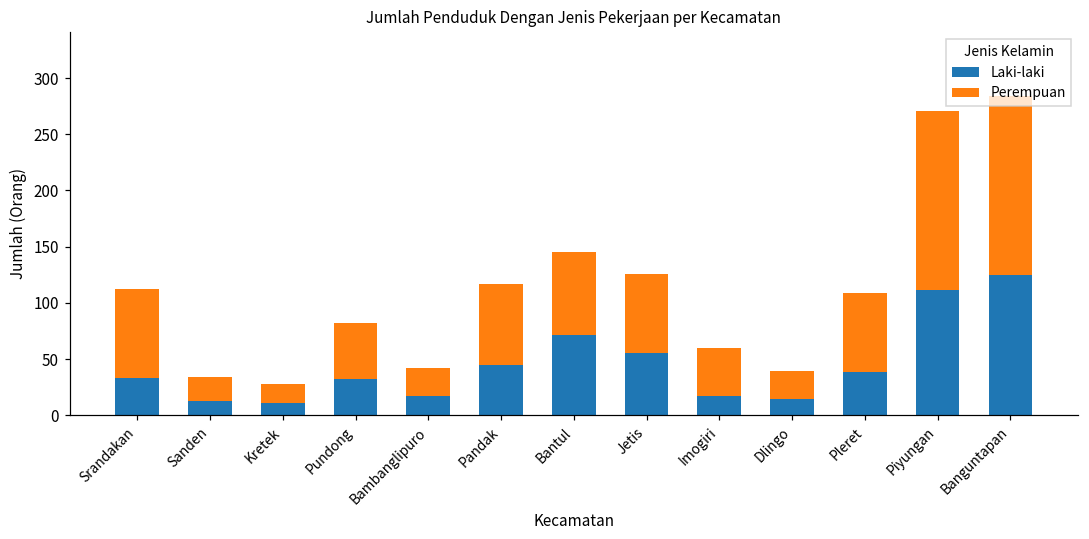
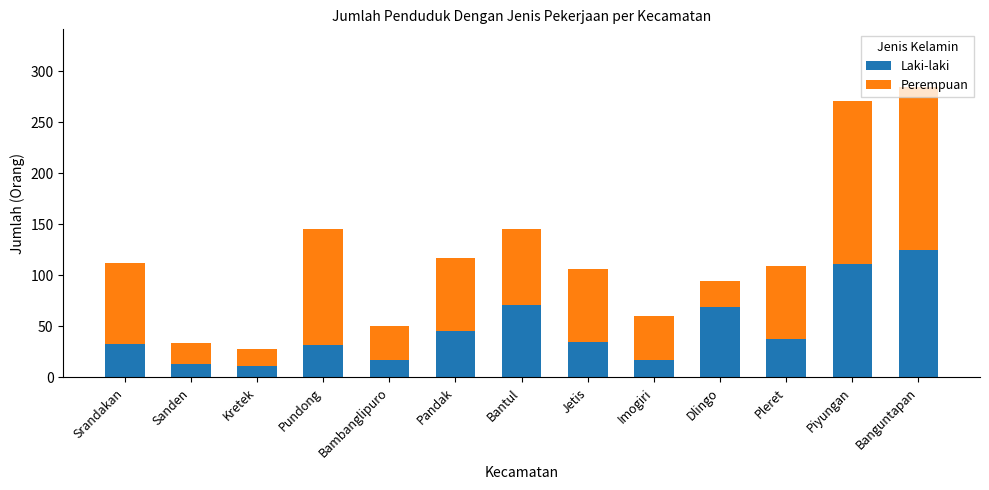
  {
    "Laki-laki": {
      "Srandakan": 33,
      "Sanden": 13,
      "Kretek": 11,
      "Pundong": 32,
      "Bambanglipuro": 17,
      "Pandak": 45,
      "Bantul": 71,
-     "Jetis": 55,
+     "Jetis": 35,
      "Imogiri": 17,
-     "Dlingo": 14,
+     "Dlingo": 69,
      "Pleret": 38,
      "Piyungan": 111,
      "Banguntapan": 125
    },
    "Perempuan": {
      "Srandakan": 79,
      "Sanden": 21,
      "Kretek": 17,
-     "Pundong": 50,
-     "Bambanglipuro": 25,
+     "Pundong": 113,
+     "Bambanglipuro": 33,
      "Pandak": 72,
      "Bantul": 74,
      "Jetis": 71,
      "Imogiri": 43,
      "Dlingo": 25,
      "Pleret": 71,
      "Piyungan": 160
    }
  }
